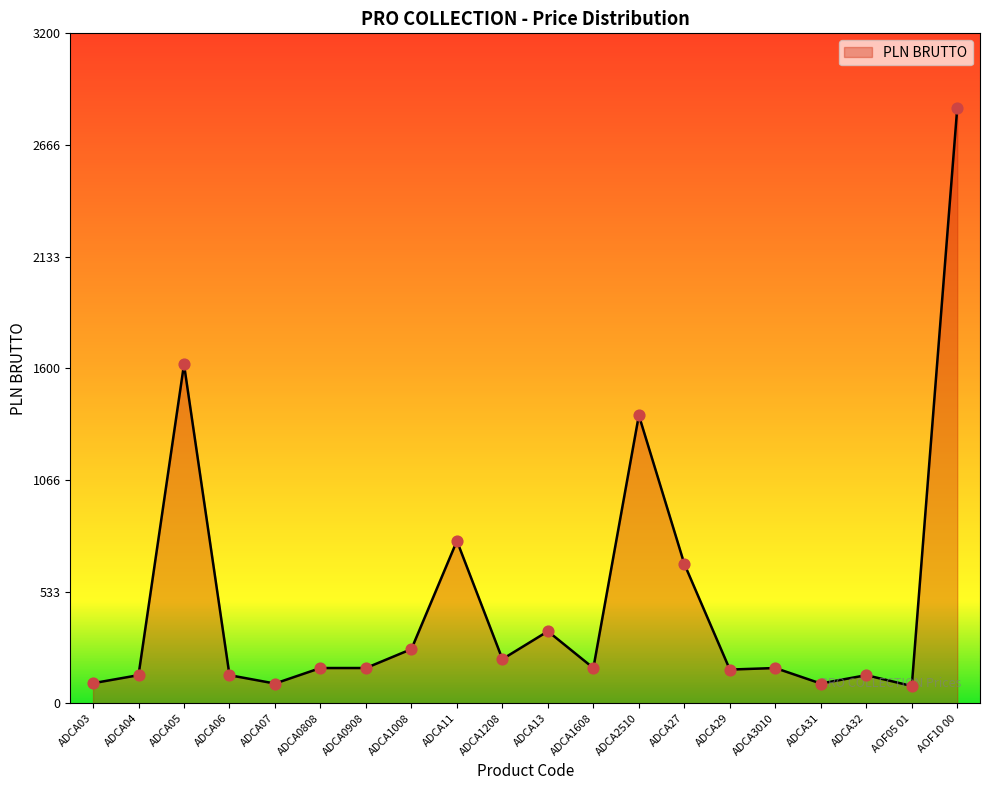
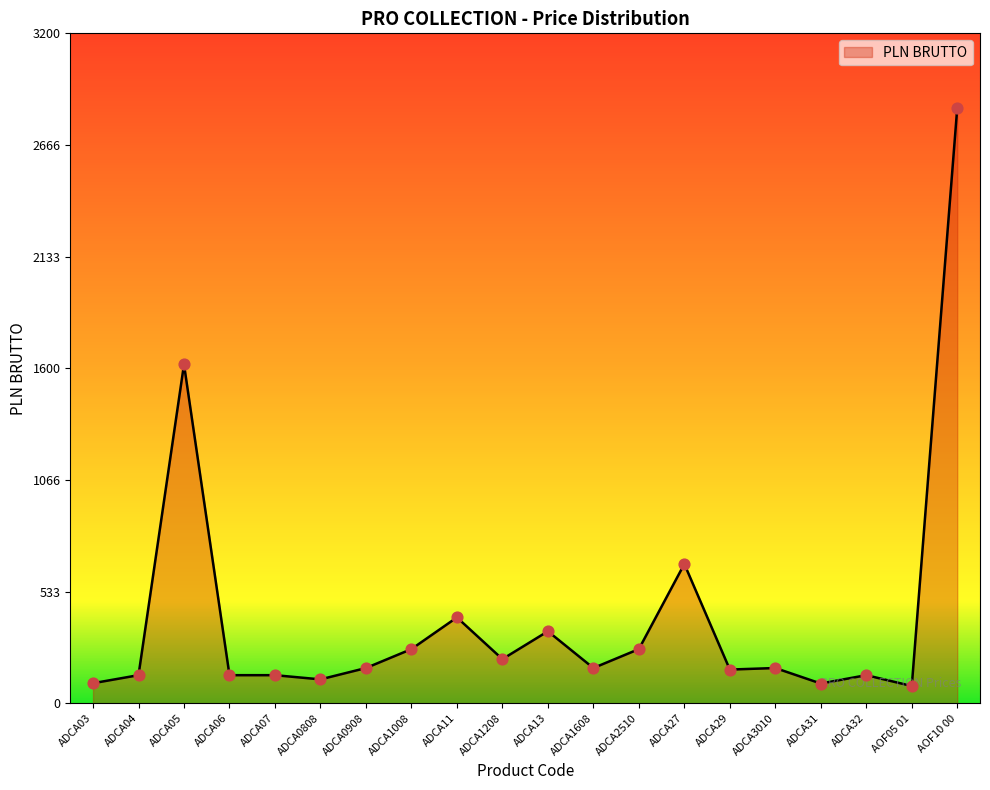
  {
    "ADCA03": 100,
    "ADCA04": 130,
    "ADCA05": 1620,
    "ADCA06": 130,
-   "ADCA07": 90,
-   "ADCA0808": 170,
+   "ADCA07": 130,
+   "ADCA0808": 110,
    "ADCA0908": 170,
    "ADCA1008": 260,
-   "ADCA11": 780,
+   "ADCA11": 410,
    "ADCA1208": 210,
    "ADCA13": 340,
    "ADCA1608": 170,
-   "ADCA2510": 1380,
+   "ADCA2510": 260,
    "ADCA27": 670,
    "ADCA29": 160,
    "ADCA3010": 170,
    "ADCA31": 90,
    "ADCA32": 130,
    "AOF05 01": 80,
    "AOF10 00": 2840
  }
